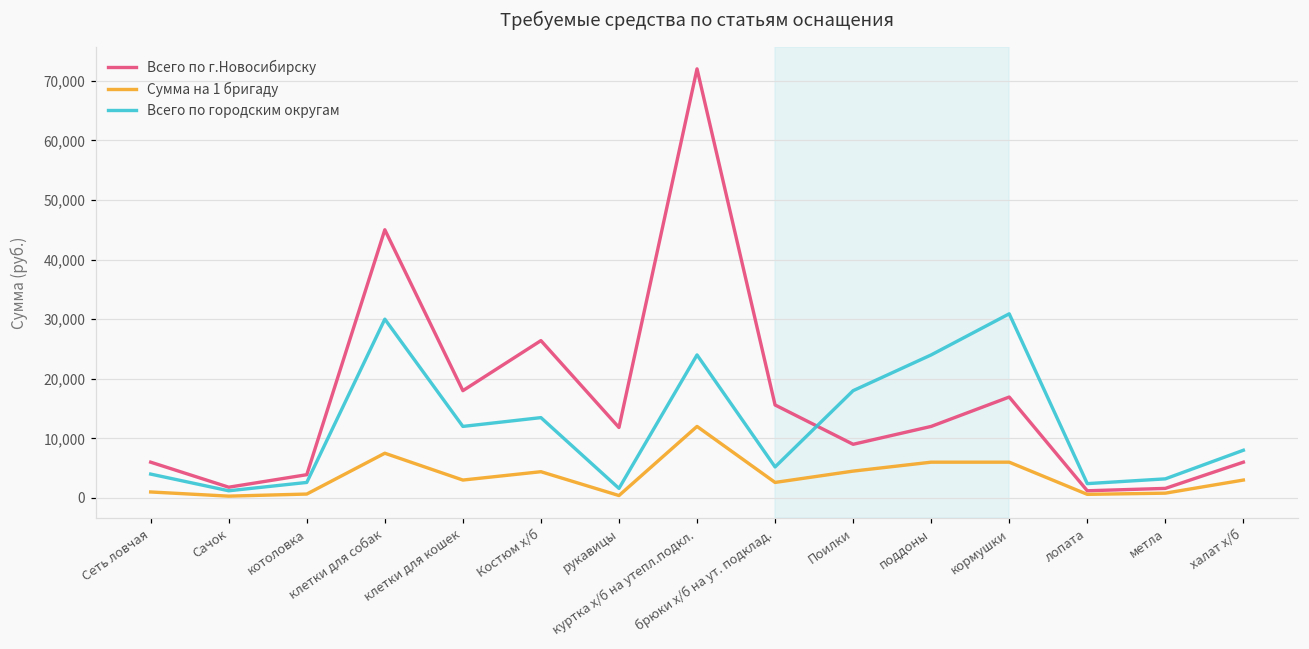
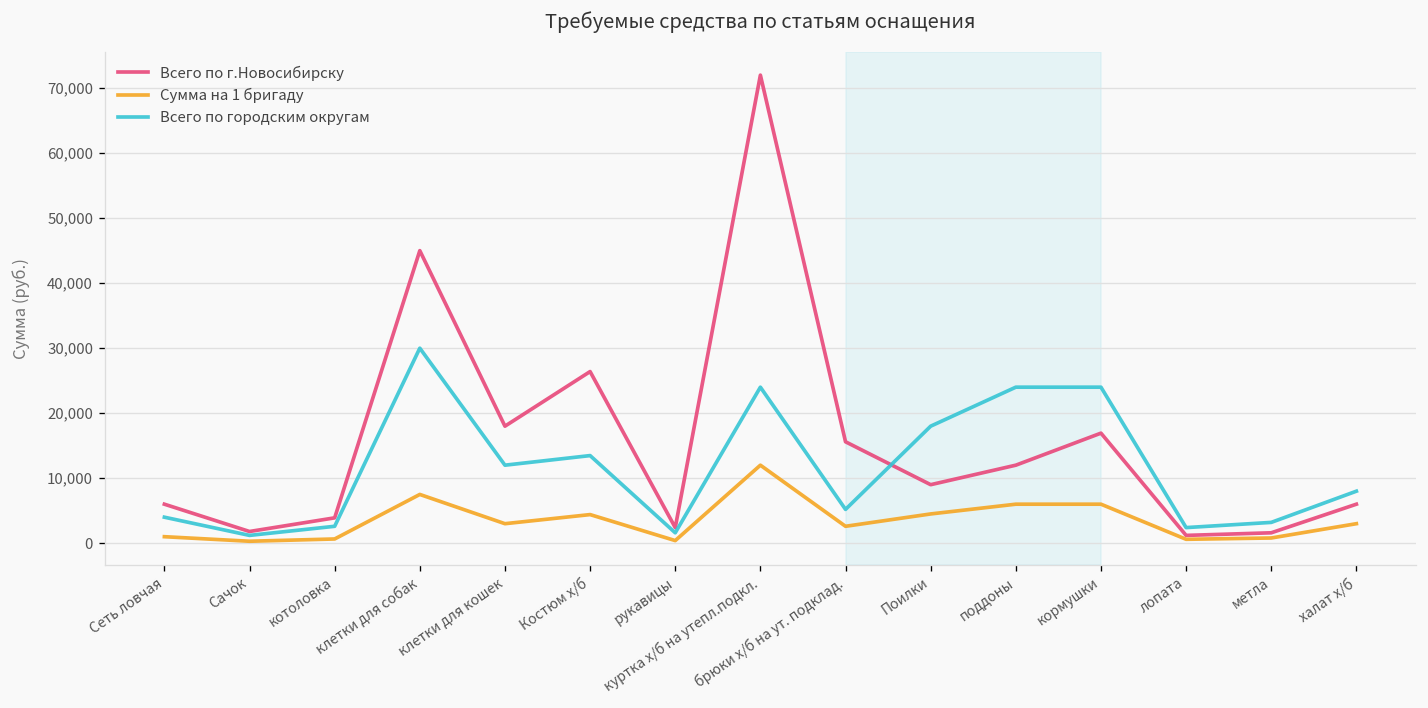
  {
    "Всего по г.Новосибирску": {
      "Сеть ловчая": "6,000",
      "Сачок": "2,000",
      "котоловка": "4,000",
      "клетки для собак": "45,000",
      "клетки для кошек": "18,000",
      "Костюм х/б": "26,000",
-     "рукавицы": "12,000",
+     "рукавицы": "2,000",
      "куртка х/б на утепл.подкл.": "72,000",
      "брюки х/б на ут. подклад.": "16,000",
      "Поилки": "9,000",
      "поддоны": "12,000",
      "кормушки": "17,000",
      "лопата": "1,000",
      "метла": "2,000",
      "халат х/б": "6,000"
    },
    "Сумма на 1 бригаду": {
      "Сеть ловчая": "1,000",
      "Сачок": "0",
      "котоловка": "1,000",
      "клетки для собак": "8,000",
      "клетки для кошек": "3,000",
      "Костюм х/б": "4,000",
      "рукавицы": "0",
      "куртка х/б на утепл.подкл.": "12,000",
      "брюки х/б на ут. подклад.": "3,000",
      "Поилки": "5,000",
      "поддоны": "6,000",
      "кормушки": "6,000",
      "лопата": "1,000",
      "метла": "1,000",
      "халат х/б": "3,000"
    },
    "Всего по городским округам": {
      "Сеть ловчая": "4,000",
      "Сачок": "1,000",
      "котоловка": "3,000",
      "клетки для собак": "30,000",
      "клетки для кошек": "12,000",
      "Костюм х/б": "13,000",
      "рукавицы": "2,000",
      "куртка х/б на утепл.подкл.": "24,000",
      "брюки х/б на ут. подклад.": "5,000",
      "Поилки": "18,000",
      "поддоны": "24,000",
-     "кормушки": "31,000",
+     "кормушки": "24,000",
      "лопата": "2,000",
      "метла": "3,000",
      "халат х/б": "8,000"
    }
  }
